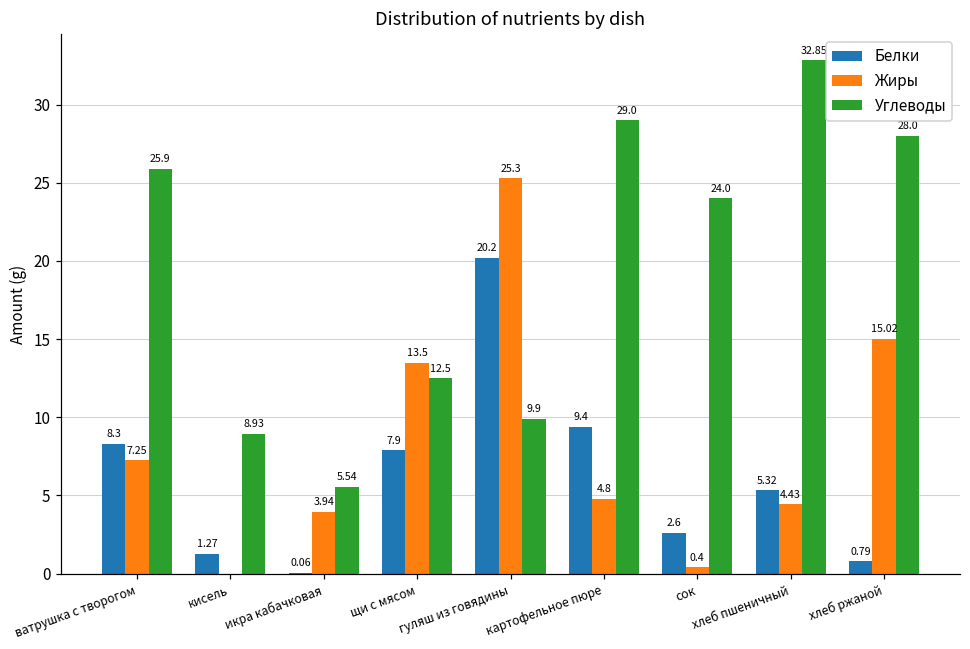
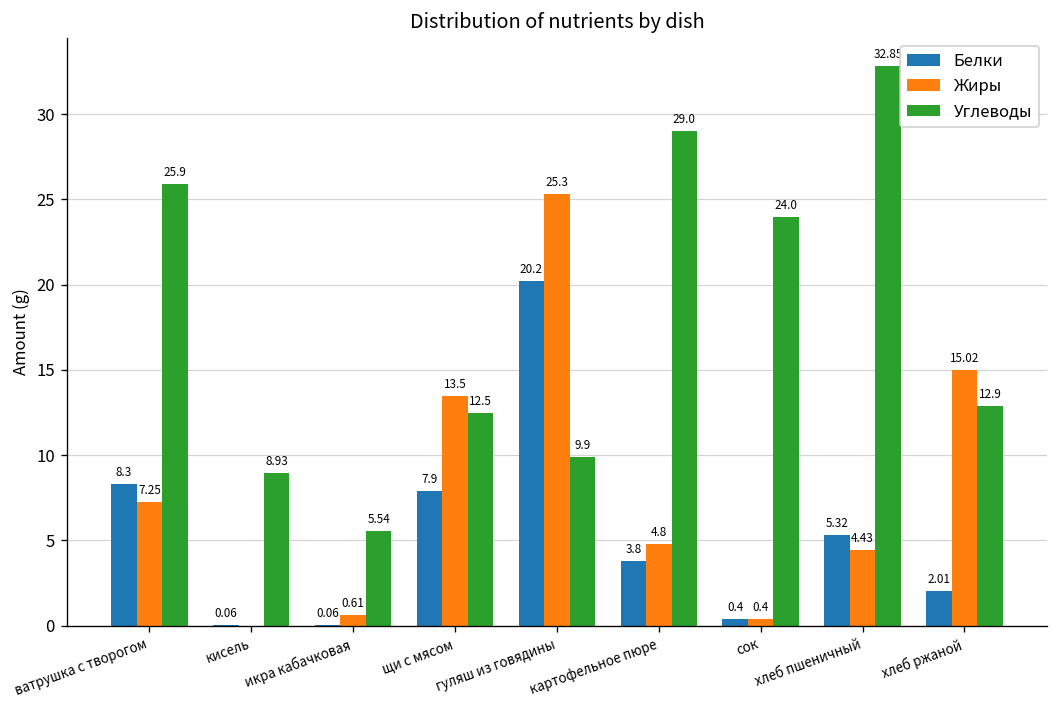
  {
    "Белки": {
      "ватрушка с творогом": 8.3,
-     "кисель": 1.27,
+     "кисель": 0.06,
      "икра кабачковая": 0.06,
      "щи с мясом": 7.9,
      "гуляш из говядины": 20.2,
-     "картофельное пюре": 9.4,
-     "сок": 2.6,
+     "картофельное пюре": 3.8,
+     "сок": 0.4,
      "хлеб пшеничный": 5.32,
-     "хлеб ржаной": 0.79
+     "хлеб ржаной": 2.01
    },
    "Жиры": {
      "ватрушка с творогом": 7.25,
-     "икра кабачковая": 3.94,
+     "икра кабачковая": 0.61,
      "щи с мясом": 13.5,
      "гуляш из говядины": 25.3,
      "картофельное пюре": 4.8,
      "сок": 0.4,
      "хлеб пшеничный": 4.43,
      "хлеб ржаной": 15.02
    },
    "Углеводы": {
      "ватрушка с творогом": 25.9,
      "кисель": 8.93,
      "икра кабачковая": 5.54,
      "щи с мясом": 12.5,
      "гуляш из говядины": 9.9,
      "картофельное пюре": 29.0,
      "сок": 24.0,
-     "хлеб ржаной": 28.0
+     "хлеб ржаной": 12.9
    }
  }
